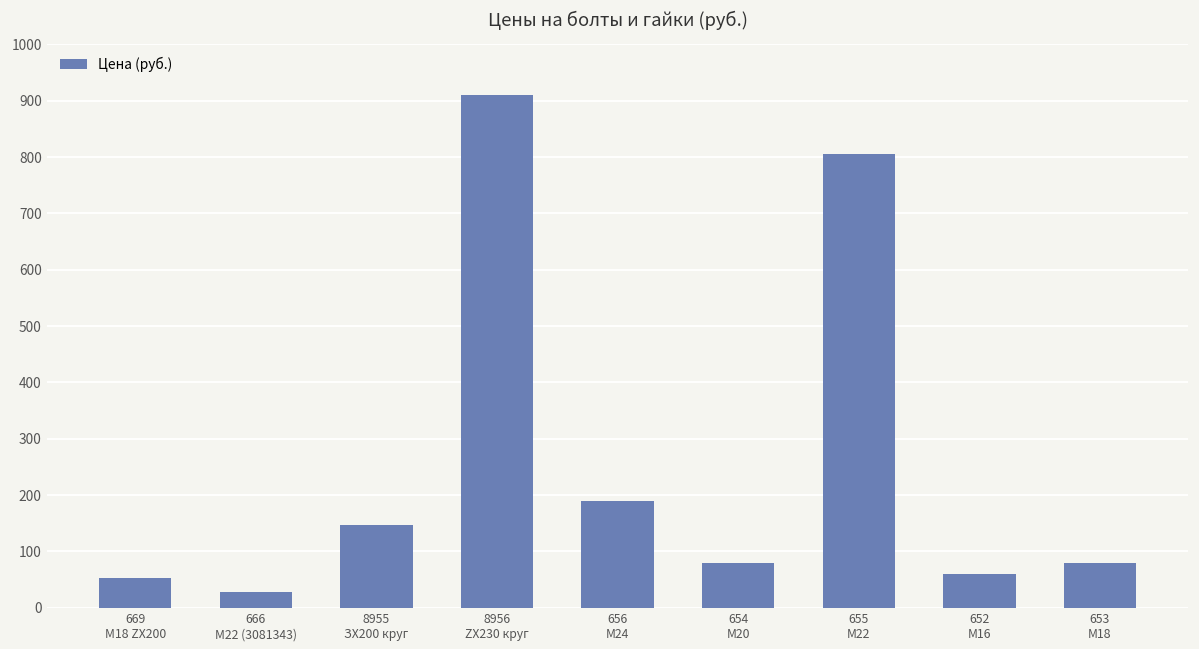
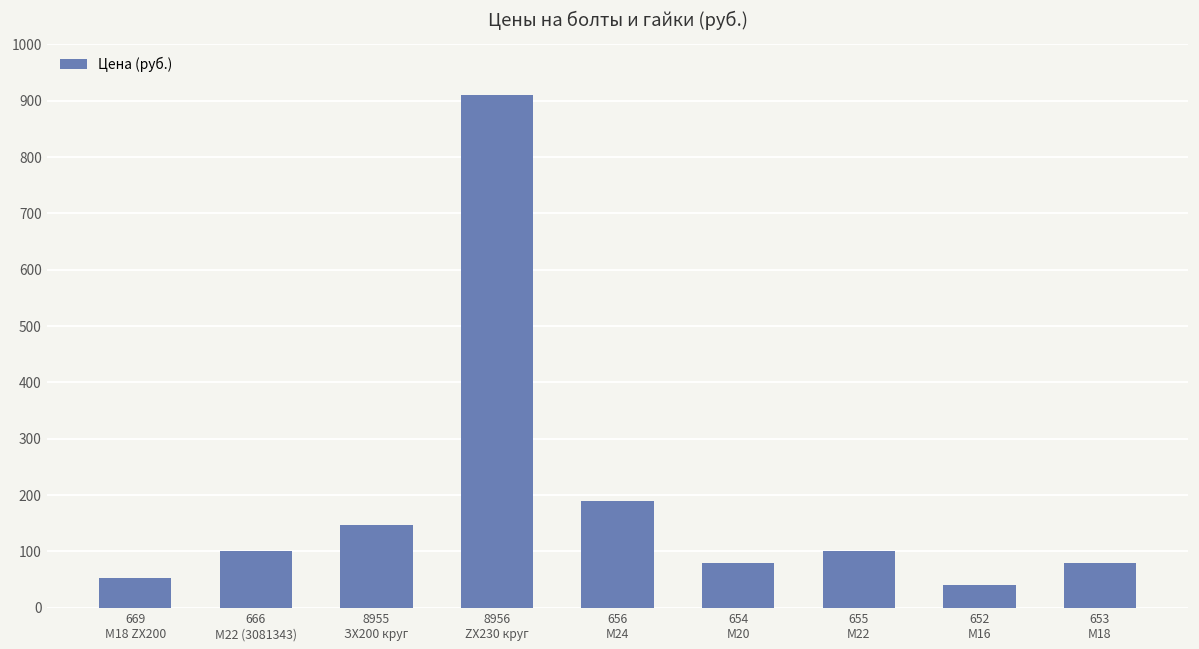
  {
    "669 М18 ZX200": 50,
-   "666 M22 (3081343)": 30,
+   "666 M22 (3081343)": 100,
    "8955 ЗX200 круг": 150,
    "8956 ZX230 круг": 910,
    "656 M24": 190,
    "654 M20": 80,
-   "655 M22": 810,
-   "652 M16": 60,
+   "655 M22": 100,
+   "652 M16": 40,
    "653 M18": 80
  }
